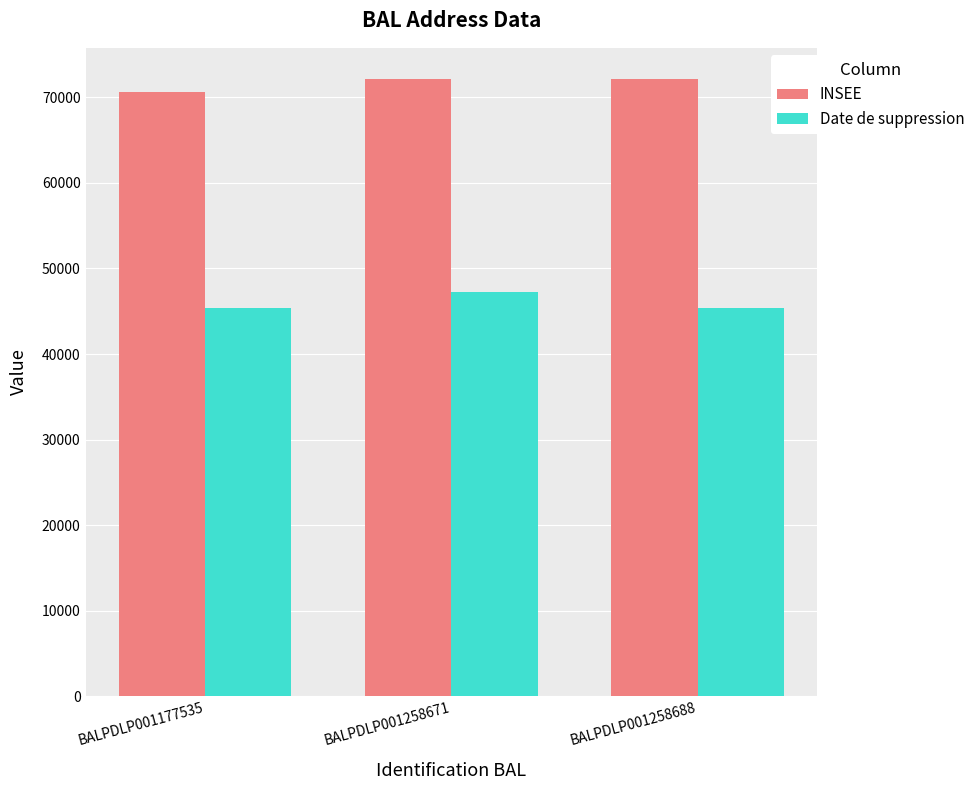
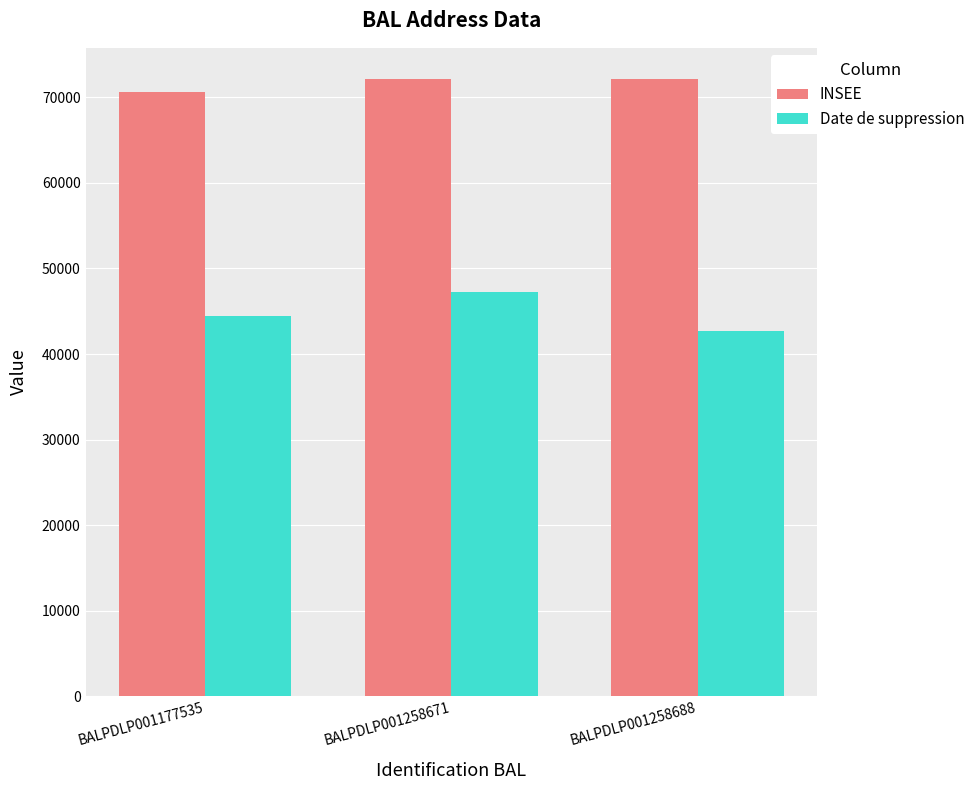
  {
    "INSEE": {
      "BALPDLP001177535": 71000,
      "BALPDLP001258671": 72000,
      "BALPDLP001258688": 72000
    },
    "Date de suppression": {
-     "BALPDLP001177535": 45000,
+     "BALPDLP001177535": 44000,
      "BALPDLP001258671": 47000,
-     "BALPDLP001258688": 45000
+     "BALPDLP001258688": 43000
    }
  }
